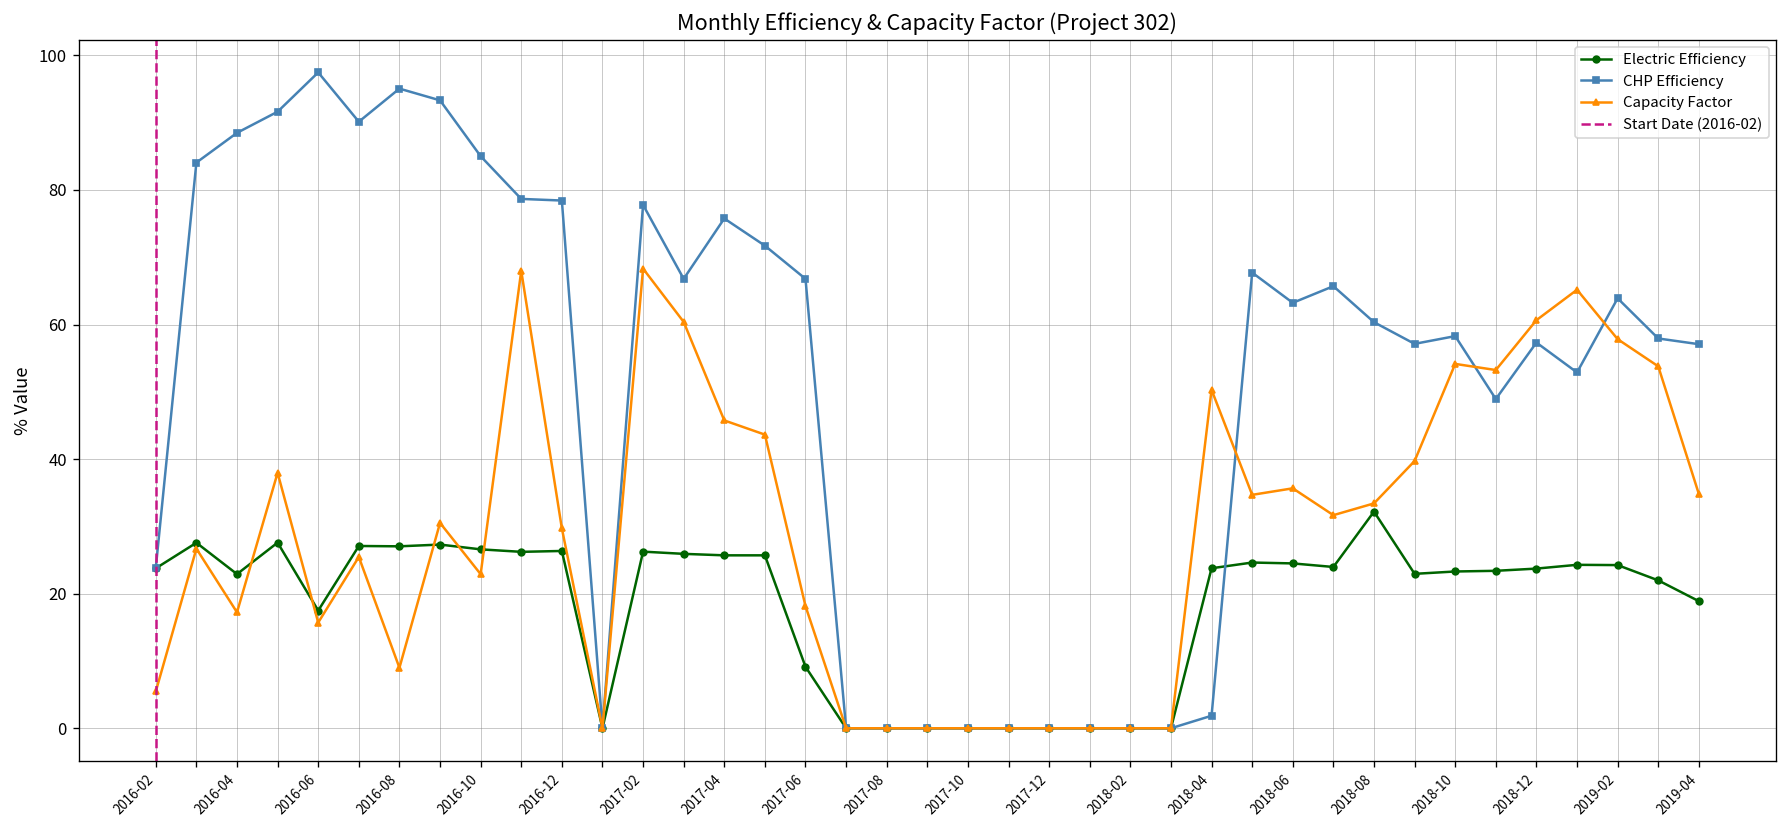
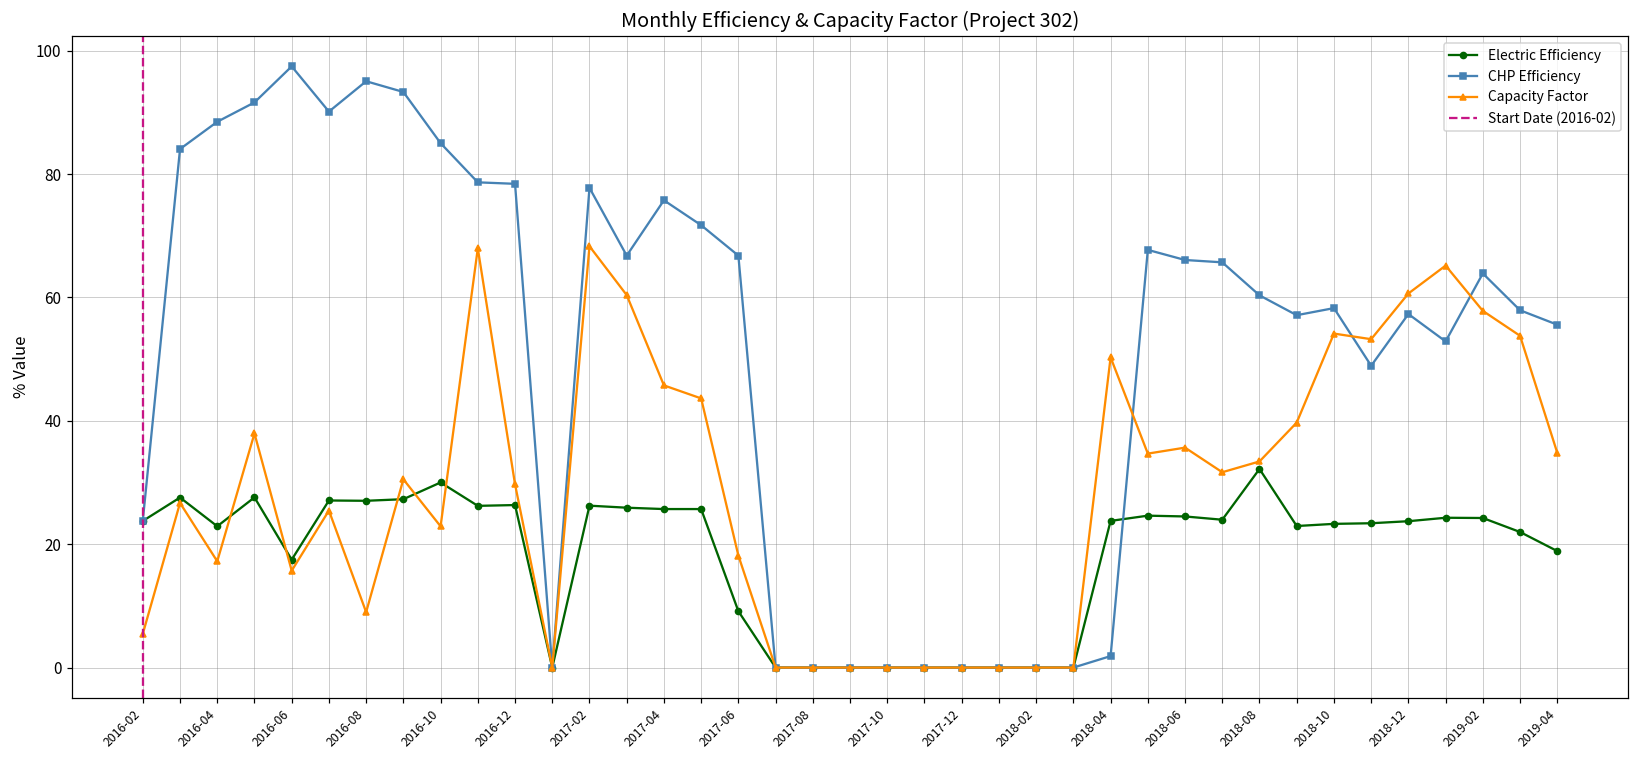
  {
    "Electric Efficiency": {
      "2016-04": 23,
      "2016-06": 17,
      "2016-08": 27,
-     "2016-10": 27,
+     "2016-10": 30,
      "2016-12": 26,
      "2017-02": 26,
      "2017-04": 26,
      "2017-06": 9,
      "2018-04": 24,
      "2018-06": 25,
      "2018-08": 32,
      "2018-10": 23,
      "2018-12": 24,
      "2019-02": 24,
      "2019-04": 19
    },
    "CHP Efficiency": {
      "2016-04": 88,
      "2016-06": 97,
      "2016-08": 95,
      "2016-10": 85,
      "2016-12": 78,
      "2017-02": 78,
      "2017-04": 76,
      "2017-06": 67,
      "2018-04": 2,
-     "2018-06": 63,
+     "2018-06": 66,
      "2018-08": 60,
      "2018-10": 58,
      "2018-12": 57,
      "2019-02": 64,
-     "2019-04": 57
+     "2019-04": 56
    },
    "Capacity Factor": {
      "2016-02": 5,
      "2016-04": 17,
      "2016-06": 16,
      "2016-08": 9,
      "2016-10": 23,
      "2016-12": 30,
      "2017-02": 68,
      "2017-04": 46,
      "2017-06": 18,
      "2018-04": 50,
      "2018-06": 36,
      "2018-08": 33,
      "2018-10": 54,
      "2018-12": 61,
      "2019-02": 58,
      "2019-04": 35
    }
  }
